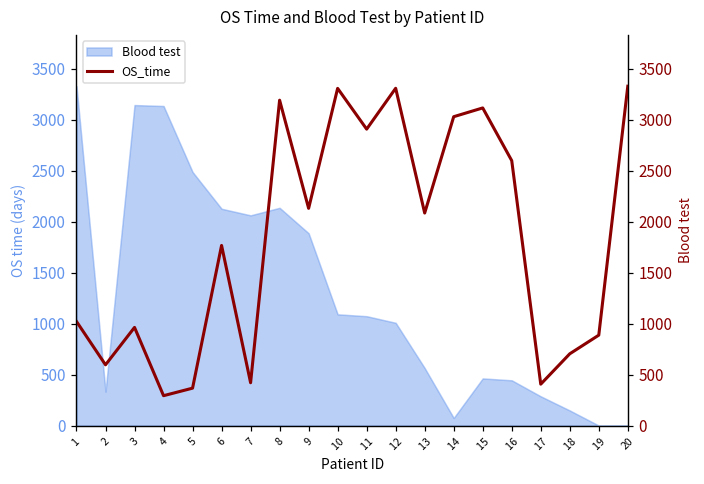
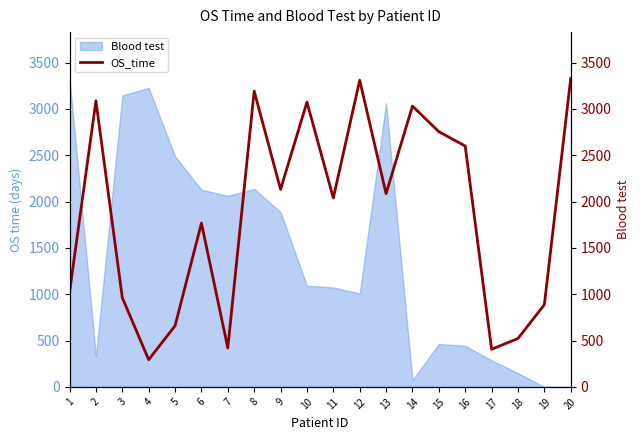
  {
    "Blood test": {
      "1": 3300,
      "2": 300,
      "3": 3100,
-     "4": 3100,
+     "4": 3200,
      "5": 2500,
      "6": 2100,
      "7": 2100,
      "8": 2100,
      "9": 1900,
      "10": 1100,
      "11": 1100,
      "12": 1000,
-     "13": 600,
+     "13": 3100,
      "14": 100,
      "15": 500,
      "16": 400,
      "17": 300,
      "18": 100,
      "19": 0,
      "20": 0
    },
    "OS_time": {
      "1": 1000,
-     "2": 600,
+     "2": 3100,
      "3": 1000,
      "4": 300,
-     "5": 400,
+     "5": 700,
      "6": 1800,
      "7": 400,
      "8": 3200,
      "9": 2100,
-     "10": 3300,
-     "11": 2900,
+     "10": 3100,
+     "11": 2000,
      "12": 3300,
      "13": 2100,
      "14": 3000,
-     "15": 3100,
+     "15": 2800,
      "16": 2600,
      "17": 400,
-     "18": 700,
+     "18": 500,
      "19": 900,
      "20": 3300
    }
  }
